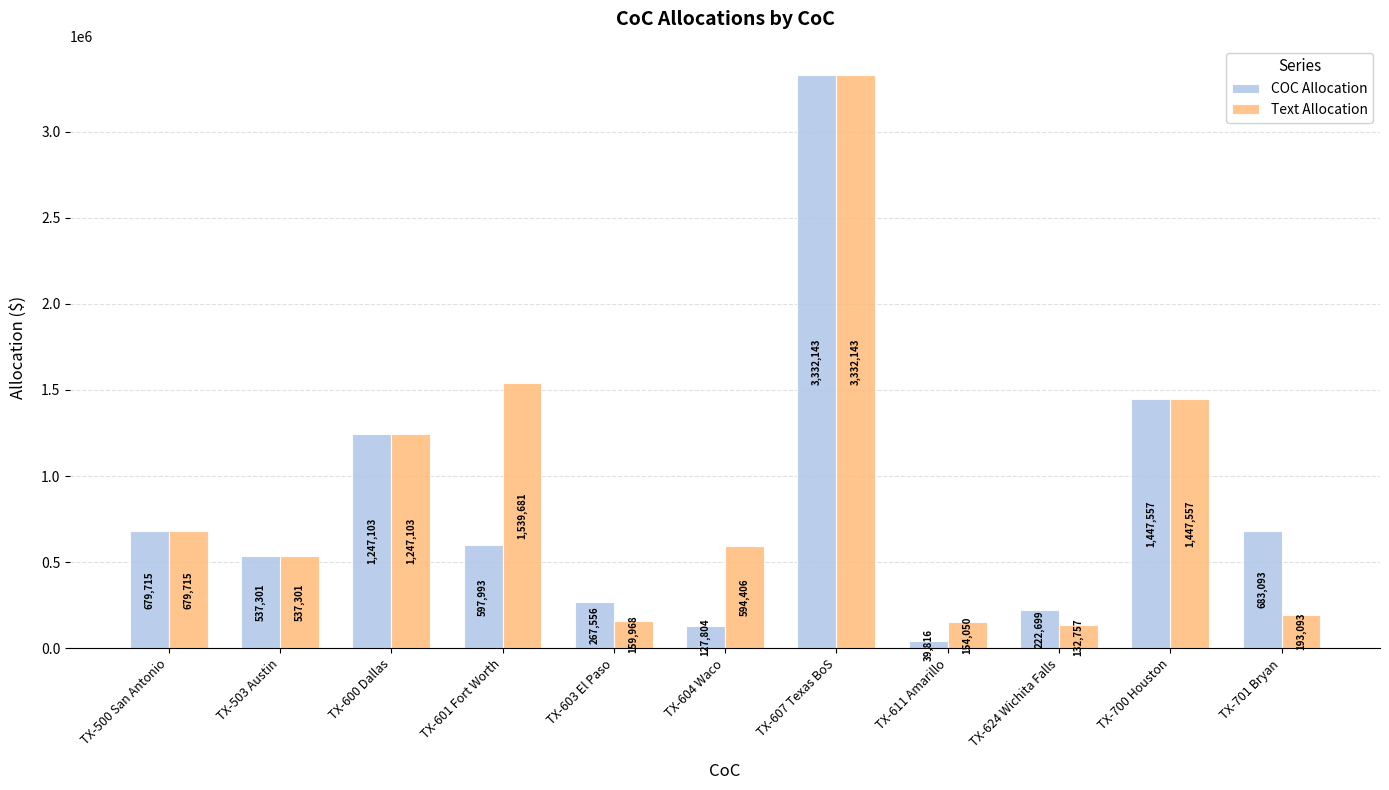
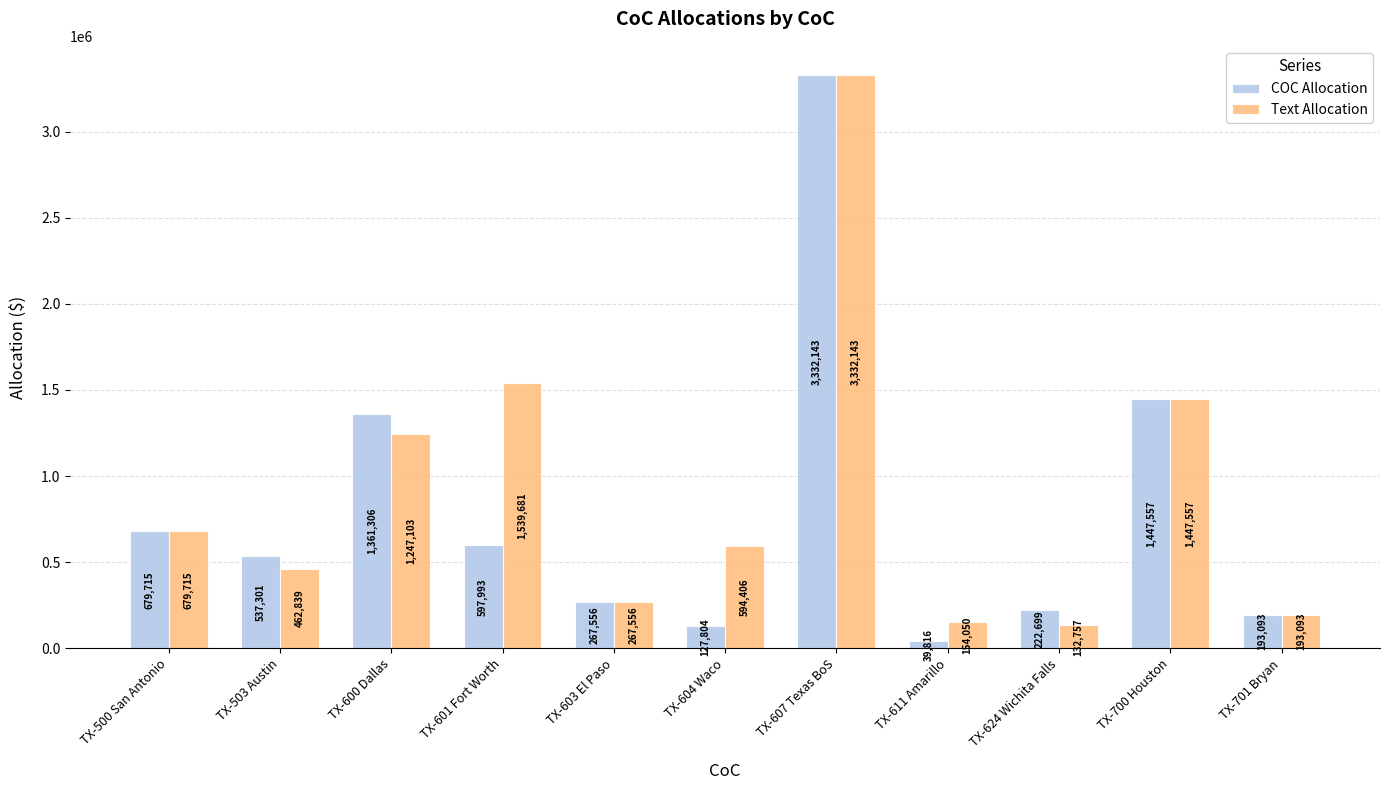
  {
    "COC Allocation": {
      "TX-500 San Antonio": "679,715",
      "TX-503 Austin": "537,301",
-     "TX-600 Dallas": "1,247,103",
+     "TX-600 Dallas": "1,361,306",
      "TX-601 Fort Worth": "597,993",
      "TX-603 El Paso": "267,556",
      "TX-604 Waco": "127,804",
      "TX-607 Texas BoS": "3,332,143",
      "TX-611 Amarillo": "39,816",
      "TX-624 Wichita Falls": "222,699",
      "TX-700 Houston": "1,447,557",
-     "TX-701 Bryan": "683,093"
+     "TX-701 Bryan": "193,093"
    },
    "Text Allocation": {
      "TX-500 San Antonio": "679,715",
-     "TX-503 Austin": "537,301",
+     "TX-503 Austin": "462,839",
      "TX-600 Dallas": "1,247,103",
      "TX-601 Fort Worth": "1,539,681",
-     "TX-603 El Paso": "159,968",
+     "TX-603 El Paso": "267,556",
      "TX-604 Waco": "594,406",
      "TX-607 Texas BoS": "3,332,143",
      "TX-611 Amarillo": "154,050",
      "TX-624 Wichita Falls": "132,757",
      "TX-700 Houston": "1,447,557",
      "TX-701 Bryan": "193,093"
    }
  }
